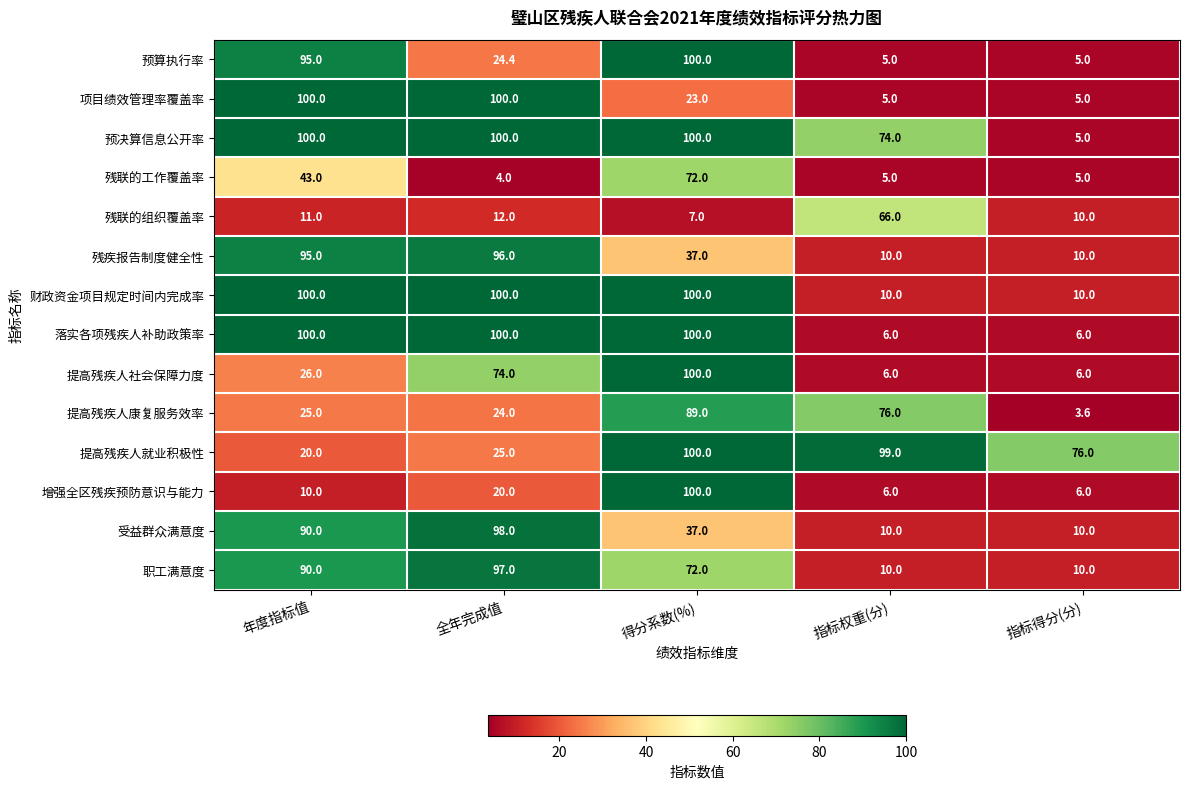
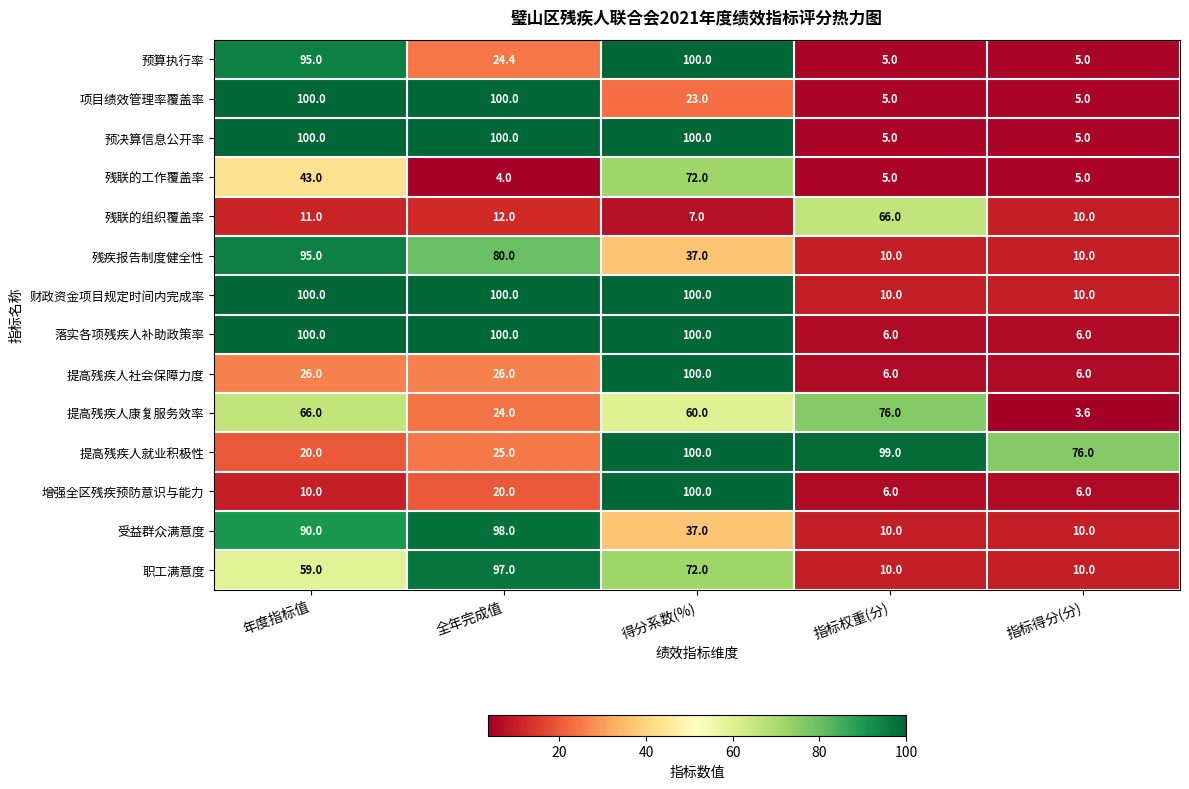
  {
    "预算执行率": {
      "年度指标值": 95.0,
      "全年完成值": 24.4,
      "得分系数(%)": 100.0,
      "指标权重(分)": 5.0,
      "指标得分(分)": 5.0
    },
    "项目绩效管理率覆盖率": {
      "年度指标值": 100.0,
      "全年完成值": 100.0,
      "得分系数(%)": 23.0,
      "指标权重(分)": 5.0,
      "指标得分(分)": 5.0
    },
    "预决算信息公开率": {
      "年度指标值": 100.0,
      "全年完成值": 100.0,
      "得分系数(%)": 100.0,
-     "指标权重(分)": 74.0,
+     "指标权重(分)": 5.0,
      "指标得分(分)": 5.0
    },
    "残联的工作覆盖率": {
      "年度指标值": 43.0,
      "全年完成值": 4.0,
      "得分系数(%)": 72.0,
      "指标权重(分)": 5.0,
      "指标得分(分)": 5.0
    },
    "残联的组织覆盖率": {
      "年度指标值": 11.0,
      "全年完成值": 12.0,
      "得分系数(%)": 7.0,
      "指标权重(分)": 66.0,
      "指标得分(分)": 10.0
    },
    "残疾报告制度健全性": {
      "年度指标值": 95.0,
-     "全年完成值": 96.0,
+     "全年完成值": 80.0,
      "得分系数(%)": 37.0,
      "指标权重(分)": 10.0,
      "指标得分(分)": 10.0
    },
    "财政资金项目规定时间内完成率": {
      "年度指标值": 100.0,
      "全年完成值": 100.0,
      "得分系数(%)": 100.0,
      "指标权重(分)": 10.0,
      "指标得分(分)": 10.0
    },
    "落实各项残疾人补助政策率": {
      "年度指标值": 100.0,
      "全年完成值": 100.0,
      "得分系数(%)": 100.0,
      "指标权重(分)": 6.0,
      "指标得分(分)": 6.0
    },
    "提高残疾人社会保障力度": {
      "年度指标值": 26.0,
-     "全年完成值": 74.0,
+     "全年完成值": 26.0,
      "得分系数(%)": 100.0,
      "指标权重(分)": 6.0,
      "指标得分(分)": 6.0
    },
    "提高残疾人康复服务效率": {
-     "年度指标值": 25.0,
+     "年度指标值": 66.0,
      "全年完成值": 24.0,
-     "得分系数(%)": 89.0,
+     "得分系数(%)": 60.0,
      "指标权重(分)": 76.0,
      "指标得分(分)": 3.6
    },
    "提高残疾人就业积极性": {
      "年度指标值": 20.0,
      "全年完成值": 25.0,
      "得分系数(%)": 100.0,
      "指标权重(分)": 99.0,
      "指标得分(分)": 76.0
    },
    "增强全区残疾预防意识与能力": {
      "年度指标值": 10.0,
      "全年完成值": 20.0,
      "得分系数(%)": 100.0,
      "指标权重(分)": 6.0,
      "指标得分(分)": 6.0
    },
    "受益群众满意度": {
      "年度指标值": 90.0,
      "全年完成值": 98.0,
      "得分系数(%)": 37.0,
      "指标权重(分)": 10.0,
      "指标得分(分)": 10.0
    },
    "职工满意度": {
-     "年度指标值": 90.0,
+     "年度指标值": 59.0,
      "全年完成值": 97.0,
      "得分系数(%)": 72.0,
      "指标权重(分)": 10.0,
      "指标得分(分)": 10.0
    }
  }
